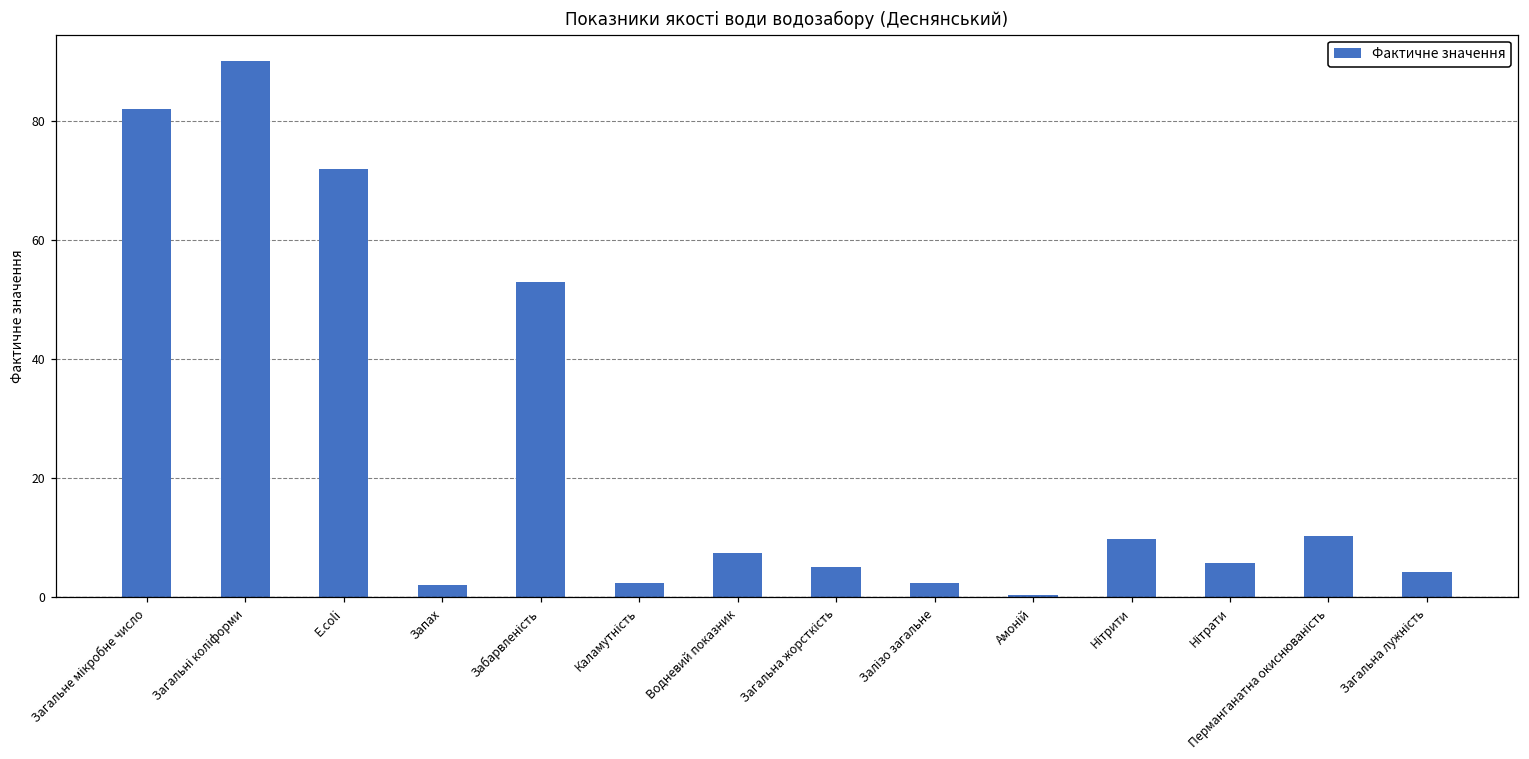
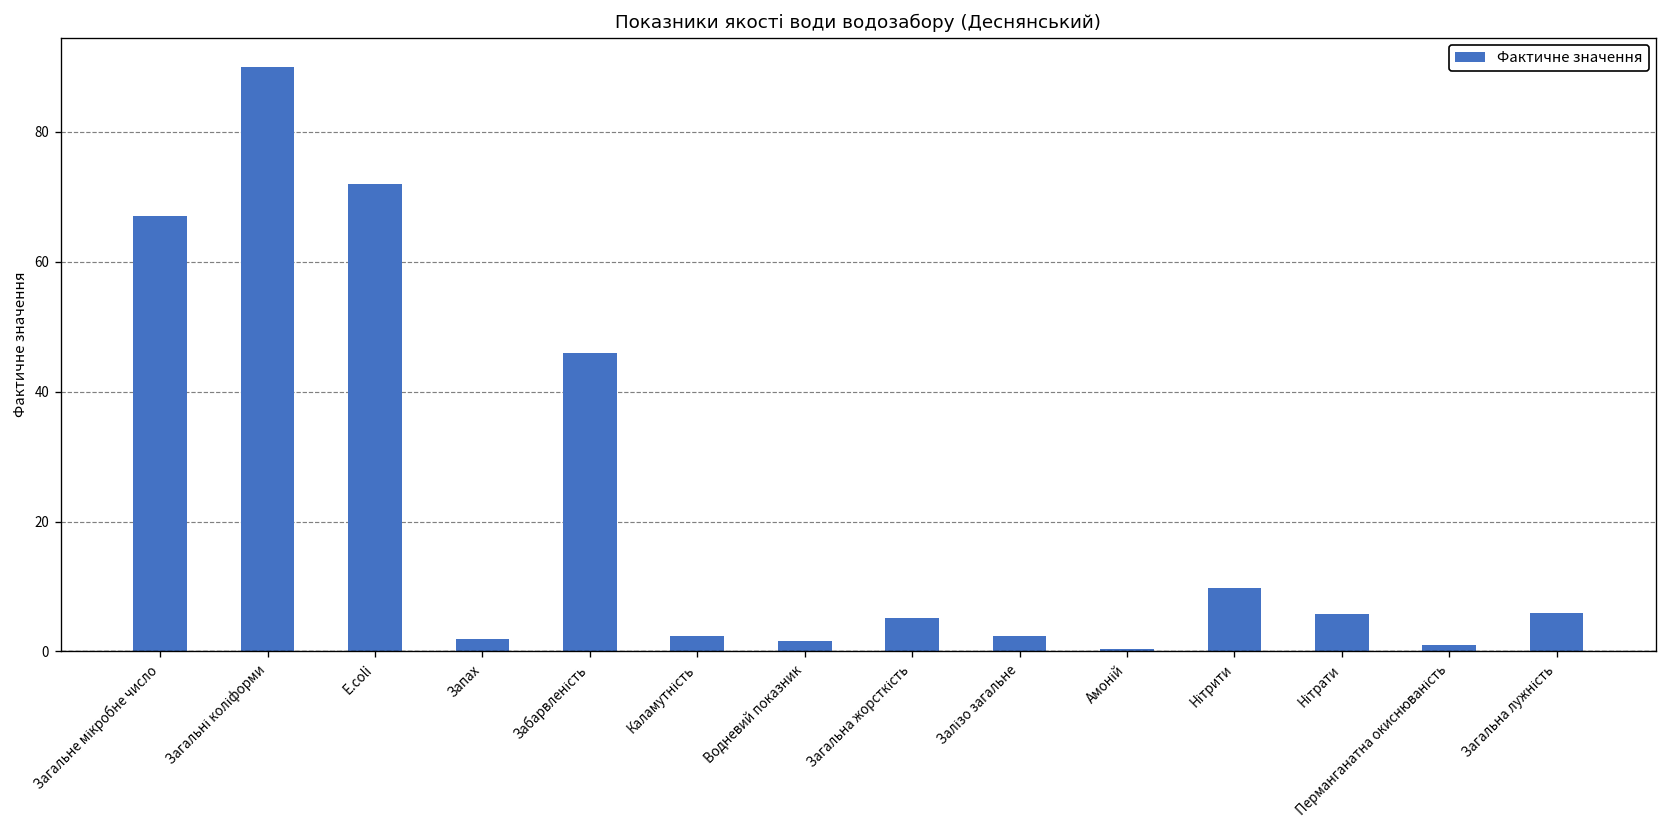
  {
-   "Загальне мікробне число": 82,
+   "Загальне мікробне число": 67,
    "Загальні коліформи": 90,
    "E.coli": 72,
    "Запах": 2,
-   "Забарвленість": 53,
+   "Забарвленість": 46,
    "Каламутність": 2,
-   "Водневий показник": 7,
+   "Водневий показник": 2,
    "Загальна жорсткість": 5,
    "Залізо загальне": 2,
    "Нітрити": 10,
    "Нітрати": 6,
-   "Перманганатна окиснюваність": 10,
-   "Загальна лужність": 4
+   "Перманганатна окиснюваність": 1,
+   "Загальна лужність": 6
  }
